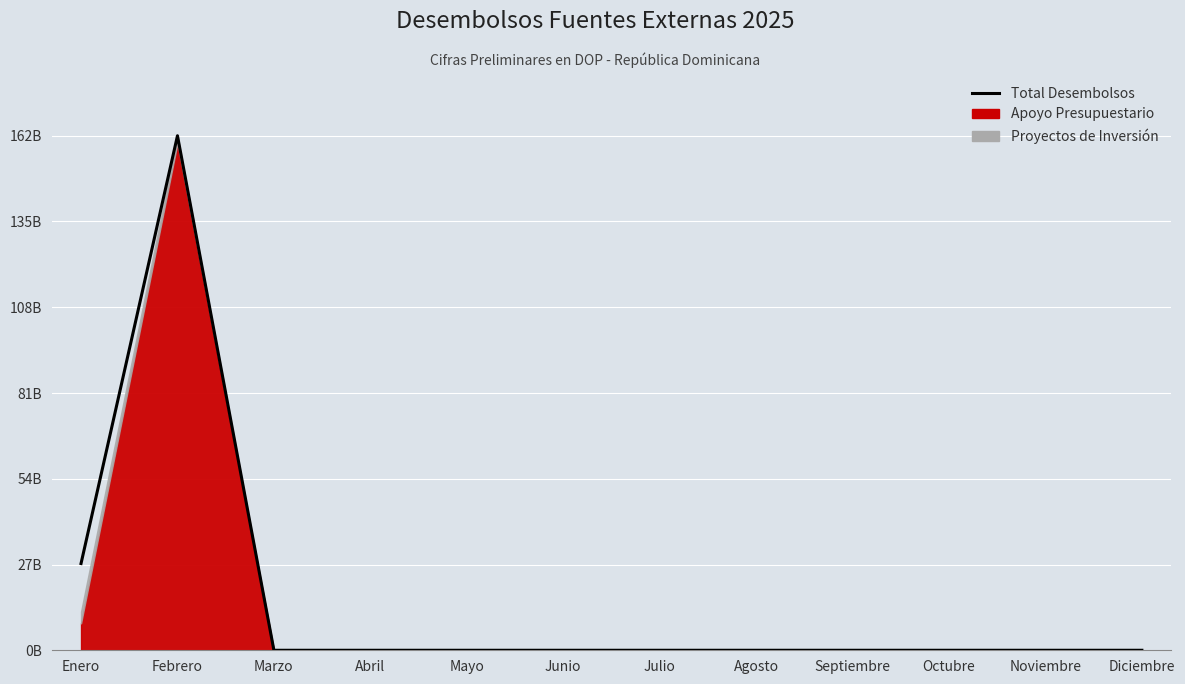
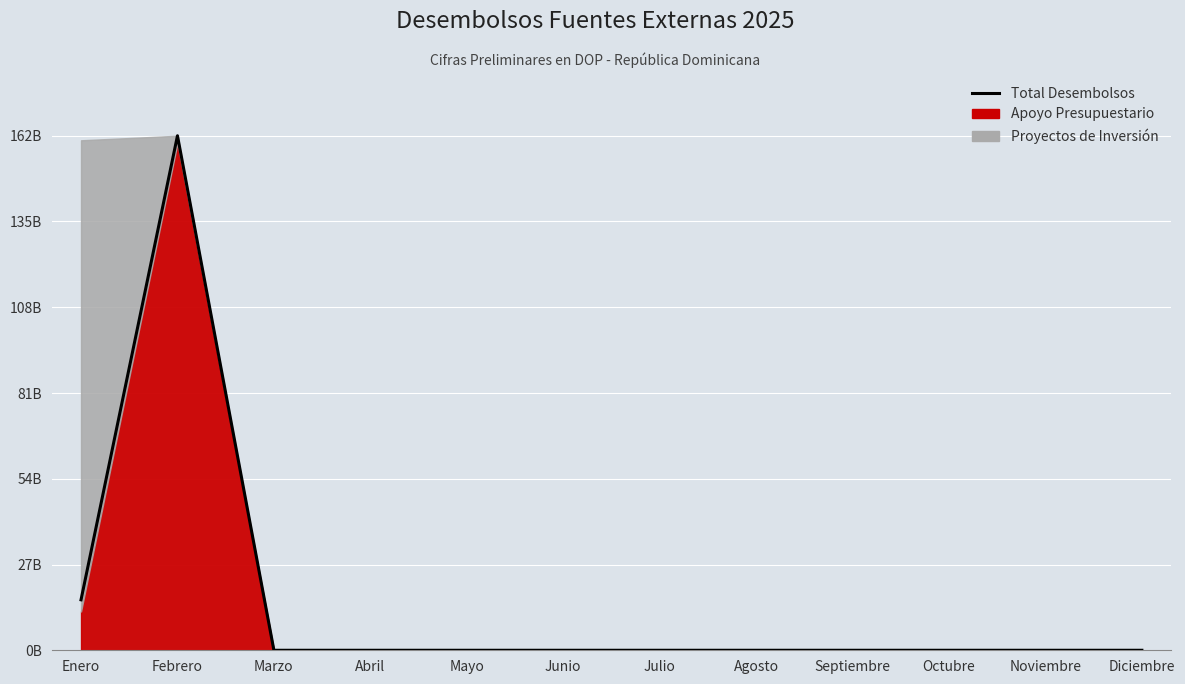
  {
    "Total Desembolsos": {
-     "Enero": 27000000000
+     "Enero": 16000000000
    },
    "Apoyo Presupuestario": {
-     "Enero": 8000000000,
+     "Enero": 12000000000,
      "Febrero": 160000000000
    },
    "Proyectos de Inversión": {
-     "Enero": 4000000000
+     "Enero": 148000000000
    }
  }
